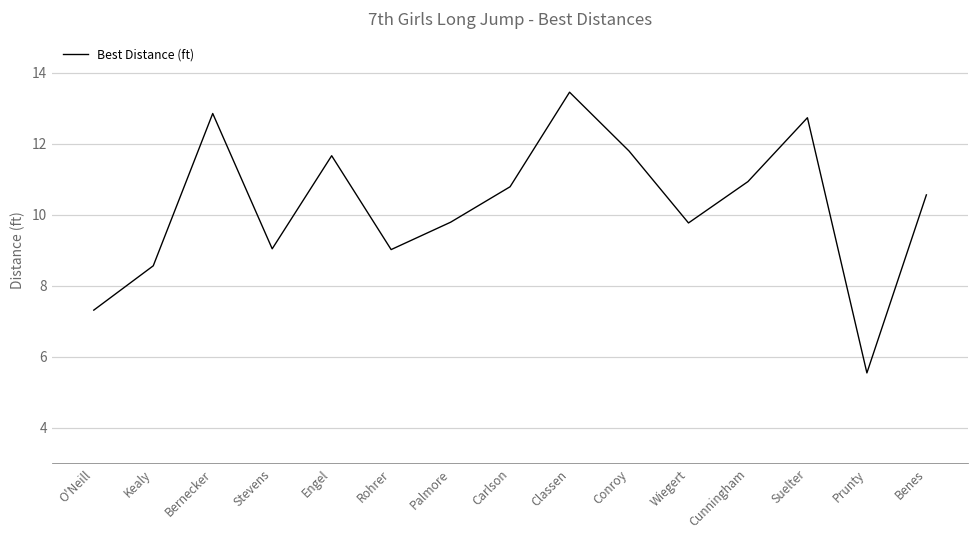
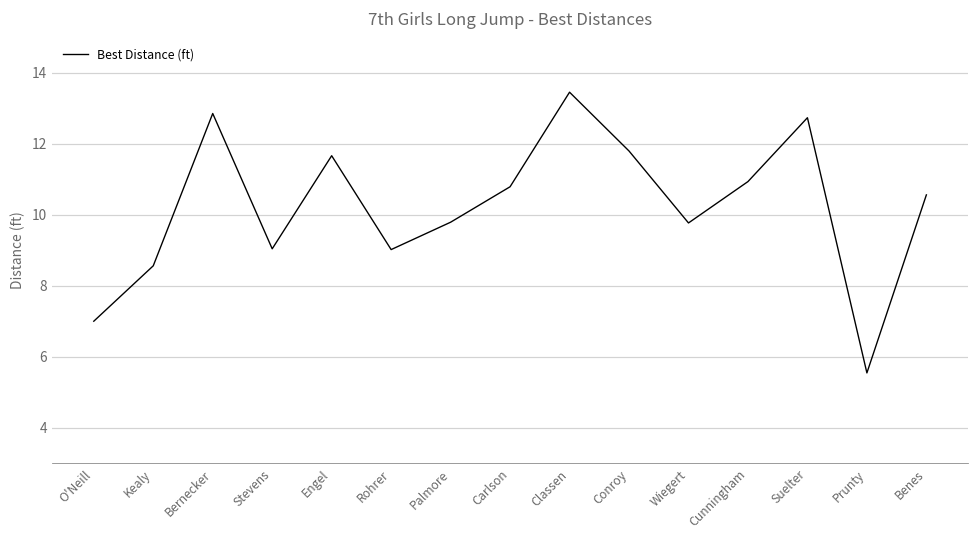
  {
-   "O'Neill": 7.3,
+   "O'Neill": 7.0,
    "Kealy": 8.6,
    "Bernecker": 12.9,
    "Stevens": 9.0,
    "Engel": 11.7,
    "Rohrer": 9.0,
    "Palmore": 9.8,
    "Carlson": 10.8,
    "Classen": 13.5,
    "Conroy": 11.8,
    "Wiegert": 9.8,
    "Cunningham": 10.9,
    "Suelter": 12.7,
    "Prunty": 5.5,
    "Benes": 10.6
  }
